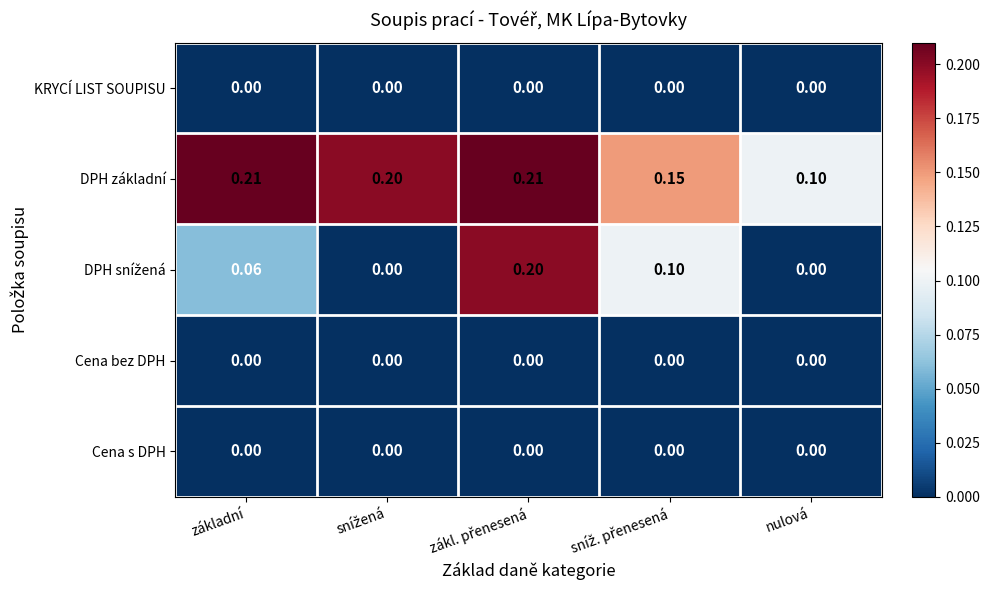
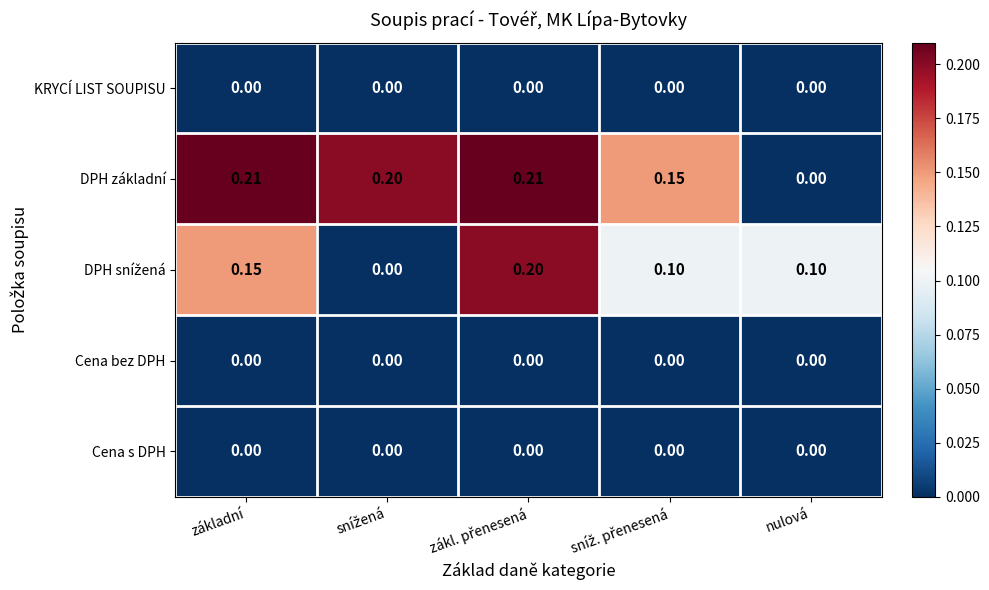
  {
    "KRYCÍ LIST SOUPISU": {
      "základní": 0.00,
      "snížená": 0.00,
      "zákl. přenesená": 0.00,
      "sníž. přenesená": 0.00,
      "nulová": 0.00
    },
    "DPH základní": {
      "základní": 0.21,
      "snížená": 0.20,
      "zákl. přenesená": 0.21,
      "sníž. přenesená": 0.15,
-     "nulová": 0.10
+     "nulová": 0.00
    },
    "DPH snížená": {
-     "základní": 0.06,
+     "základní": 0.15,
      "snížená": 0.00,
      "zákl. přenesená": 0.20,
      "sníž. přenesená": 0.10,
-     "nulová": 0.00
+     "nulová": 0.10
    },
    "Cena bez DPH": {
      "základní": 0.00,
      "snížená": 0.00,
      "zákl. přenesená": 0.00,
      "sníž. přenesená": 0.00,
      "nulová": 0.00
    },
    "Cena s DPH": {
      "základní": 0.00,
      "snížená": 0.00,
      "zákl. přenesená": 0.00,
      "sníž. přenesená": 0.00,
      "nulová": 0.00
    }
  }
